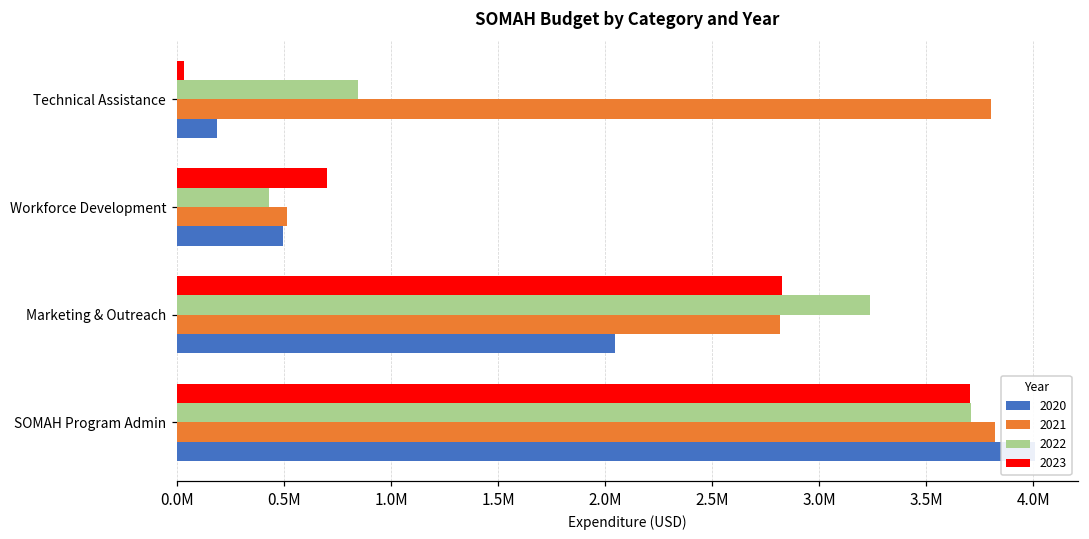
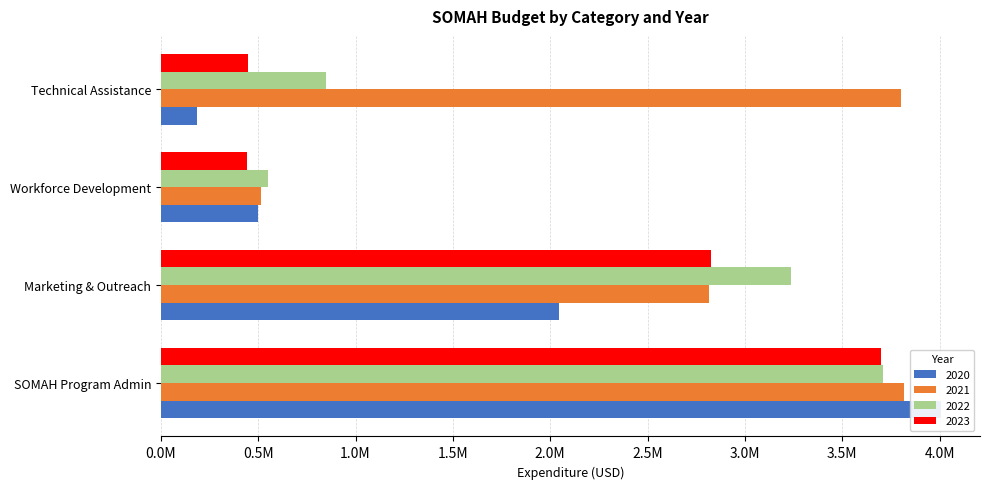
  {
    "2020": {
      "Technical Assistance": 190000,
      "Workforce Development": 500000,
      "Marketing & Outreach": 2040000
    },
    "2021": {
      "Technical Assistance": 3800000,
      "Workforce Development": 510000,
      "Marketing & Outreach": 2820000,
      "SOMAH Program Admin": 3820000
    },
    "2022": {
      "Technical Assistance": 850000,
-     "Workforce Development": 430000,
+     "Workforce Development": 550000,
      "Marketing & Outreach": 3240000,
      "SOMAH Program Admin": 3710000
    },
    "2023": {
-     "Technical Assistance": 30000,
-     "Workforce Development": 700000,
+     "Technical Assistance": 450000,
+     "Workforce Development": 440000,
      "Marketing & Outreach": 2830000,
      "SOMAH Program Admin": 3700000
    }
  }
